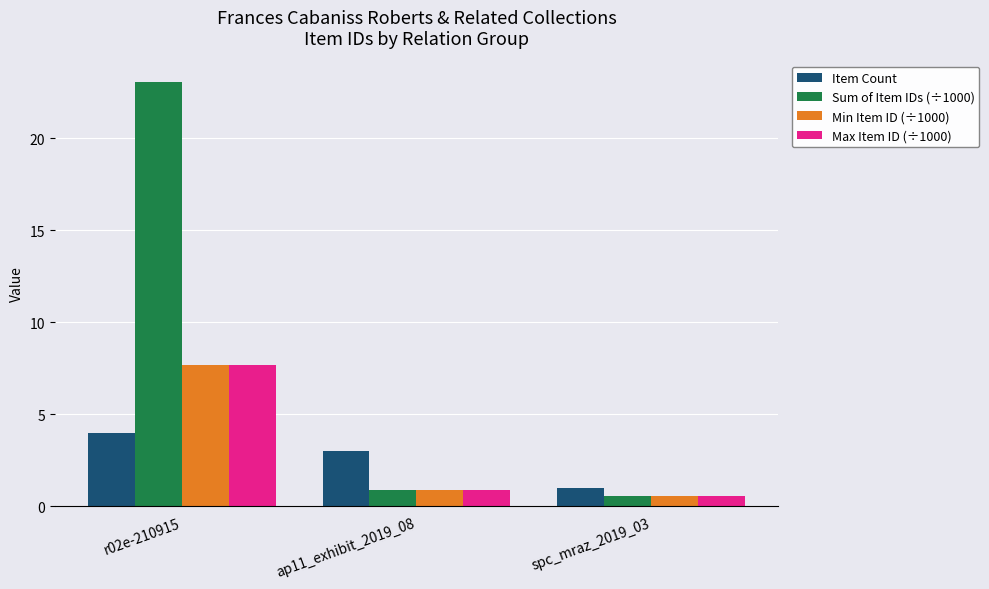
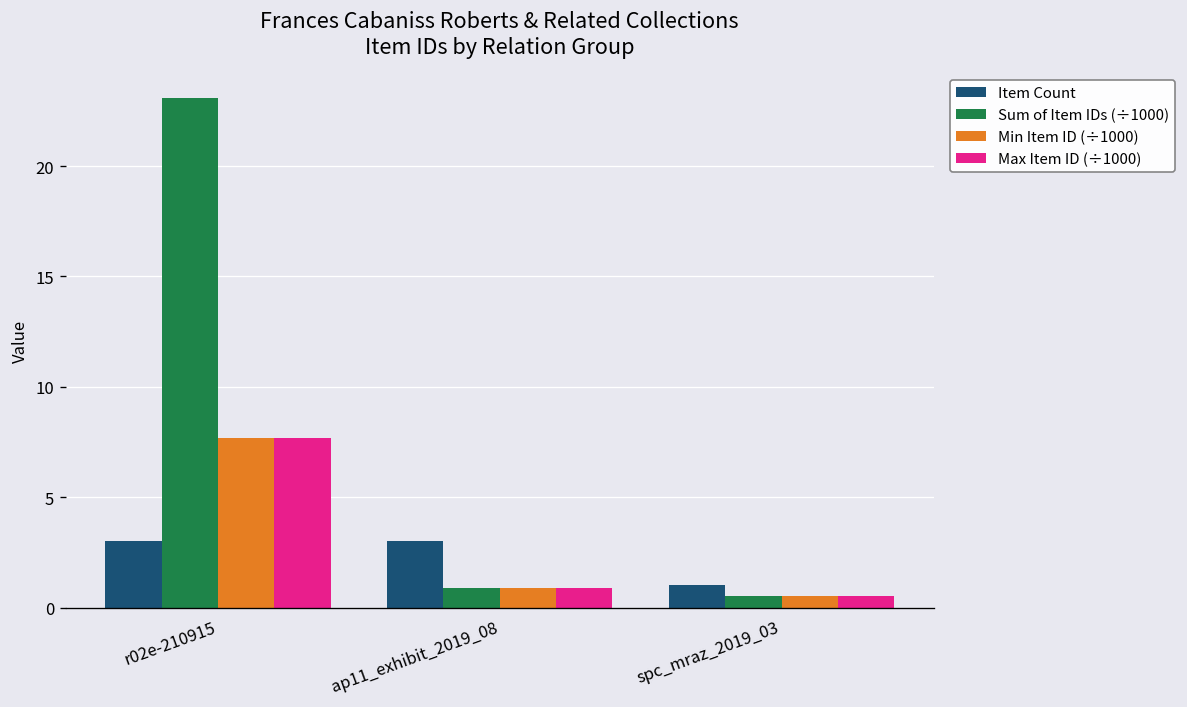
  {
    "Item Count": {
-     "r02e-210915": 4,
+     "r02e-210915": 3,
      "ap11_exhibit_2019_08": 3,
      "spc_mraz_2019_03": 1
    },
    "Sum of Item IDs (÷1000)": {
      "r02e-210915": 23,
      "ap11_exhibit_2019_08": 1,
      "spc_mraz_2019_03": 0.5
    },
    "Min Item ID (÷1000)": {
      "r02e-210915": 7.7,
      "ap11_exhibit_2019_08": 1,
      "spc_mraz_2019_03": 0.5
    },
    "Max Item ID (÷1000)": {
      "r02e-210915": 7.7,
      "ap11_exhibit_2019_08": 1,
      "spc_mraz_2019_03": 0.5
    }
  }
